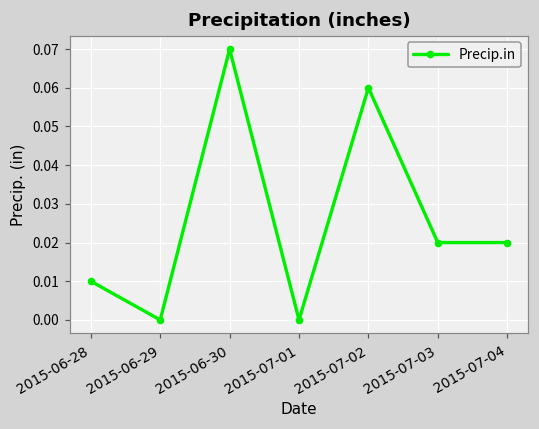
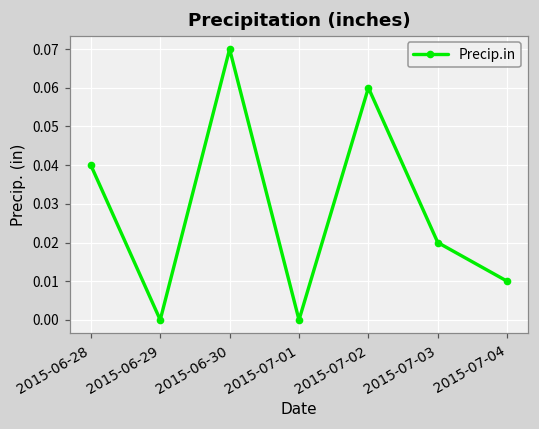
  {
-   "2015-06-28": 0.01,
+   "2015-06-28": 0.04,
    "2015-06-29": 0.00,
    "2015-06-30": 0.07,
    "2015-07-01": 0.00,
    "2015-07-02": 0.06,
    "2015-07-03": 0.02,
-   "2015-07-04": 0.02
+   "2015-07-04": 0.01
  }
